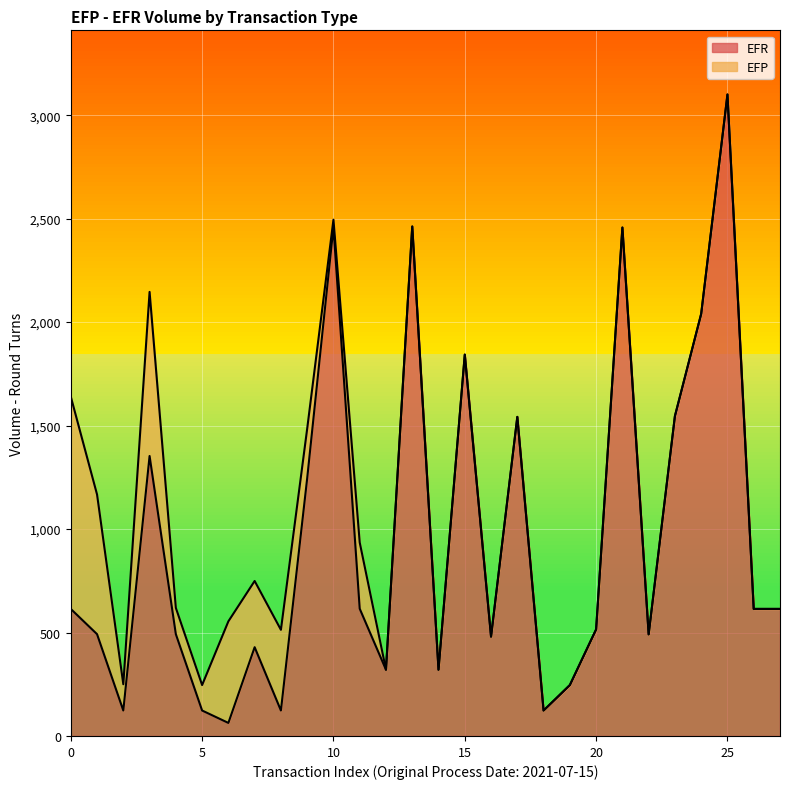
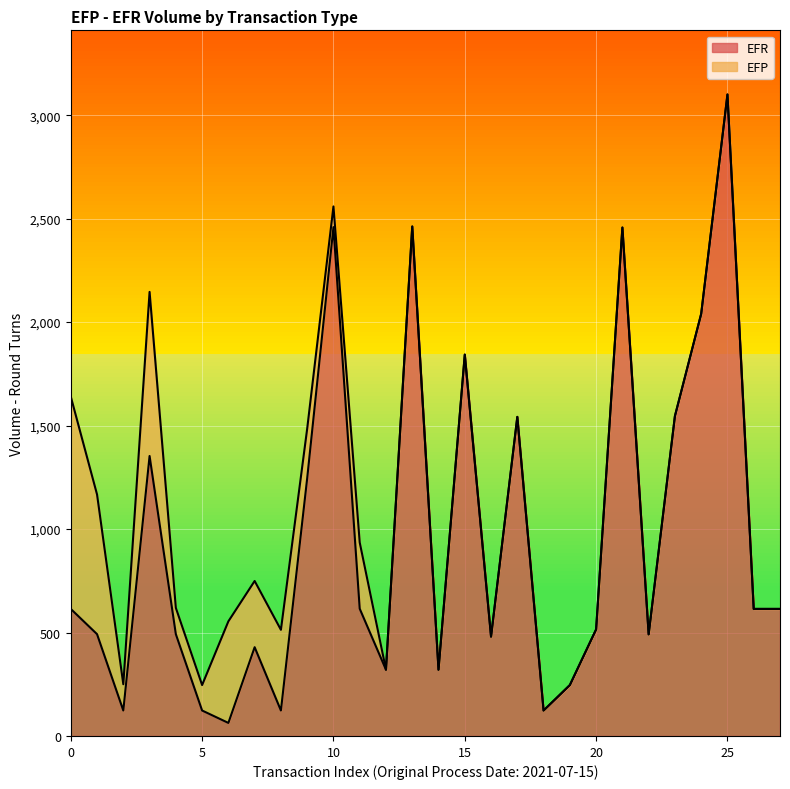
  {
    "EFR": {
      "0": "610",
      "5": "120",
      "10": "2,460"
    },
    "EFP": {
      "0": "1,030",
      "5": "120",
-     "10": "40"
+     "10": "100"
    }
  }
